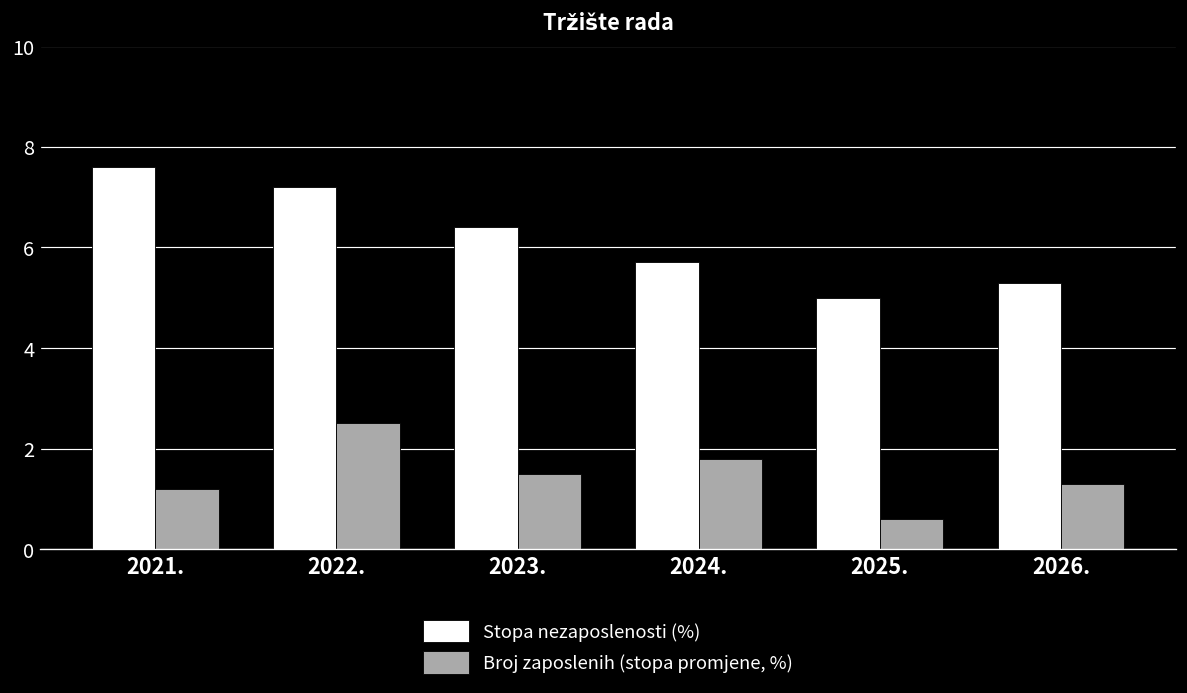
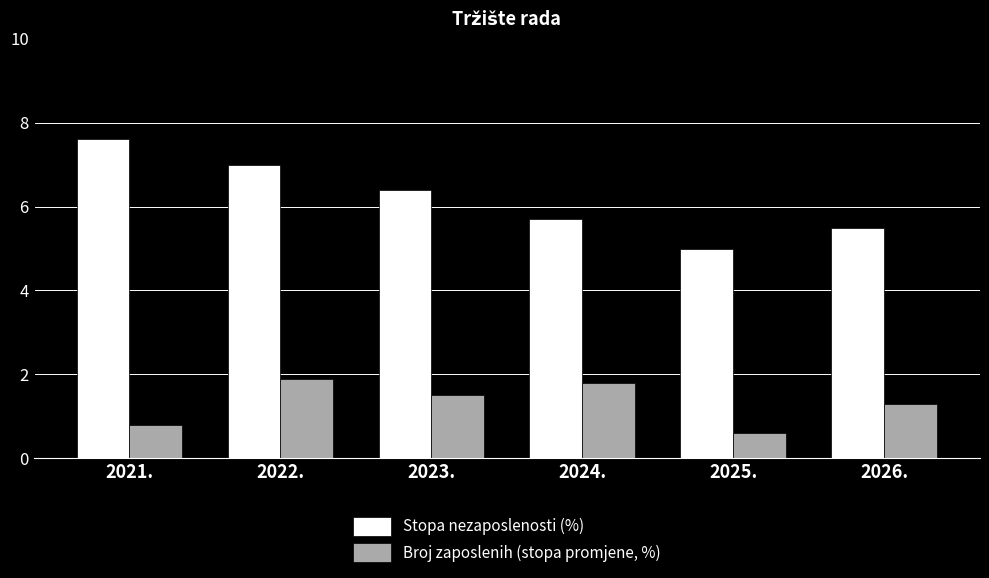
  {
    "Stopa nezaposlenosti (%)": {
      "2021.": 7.6,
-     "2022.": 7.2,
+     "2022.": 7.0,
      "2023.": 6.4,
      "2024.": 5.7,
      "2025.": 5.0,
-     "2026.": 5.3
+     "2026.": 5.5
    },
    "Broj zaposlenih (stopa promjene, %)": {
-     "2021.": 1.2,
-     "2022.": 2.5,
+     "2021.": 0.8,
+     "2022.": 1.9,
      "2023.": 1.5,
      "2024.": 1.8,
      "2025.": 0.6,
      "2026.": 1.3
    }
  }
